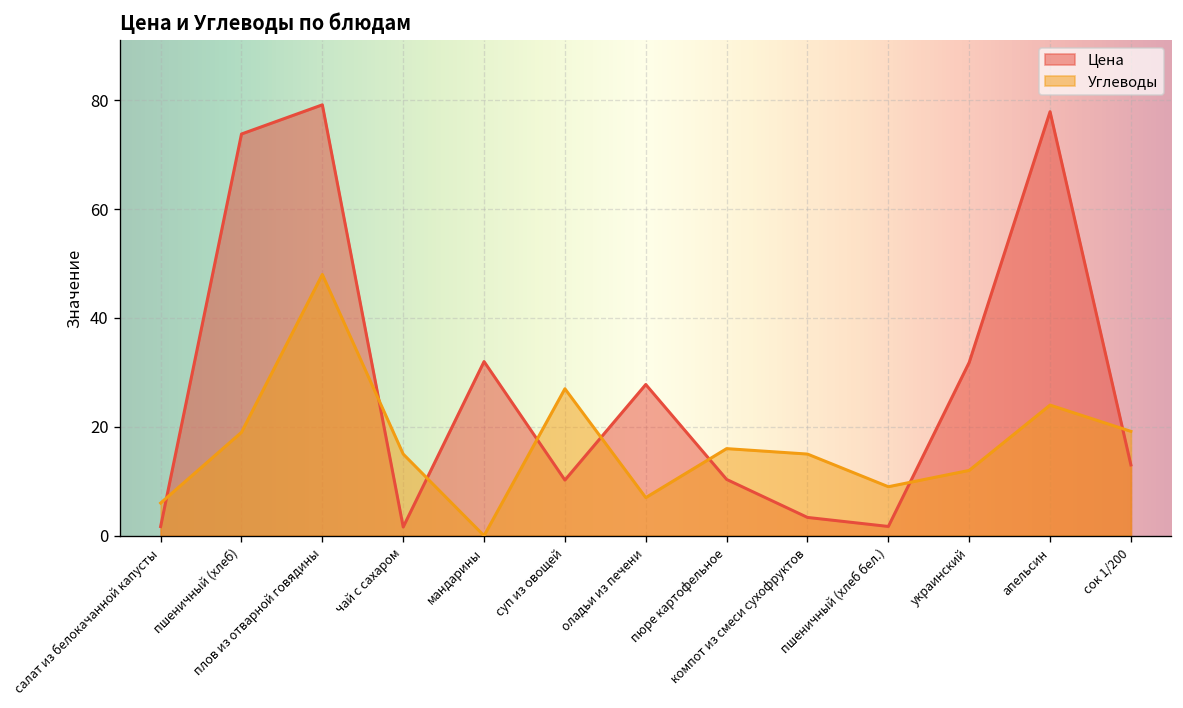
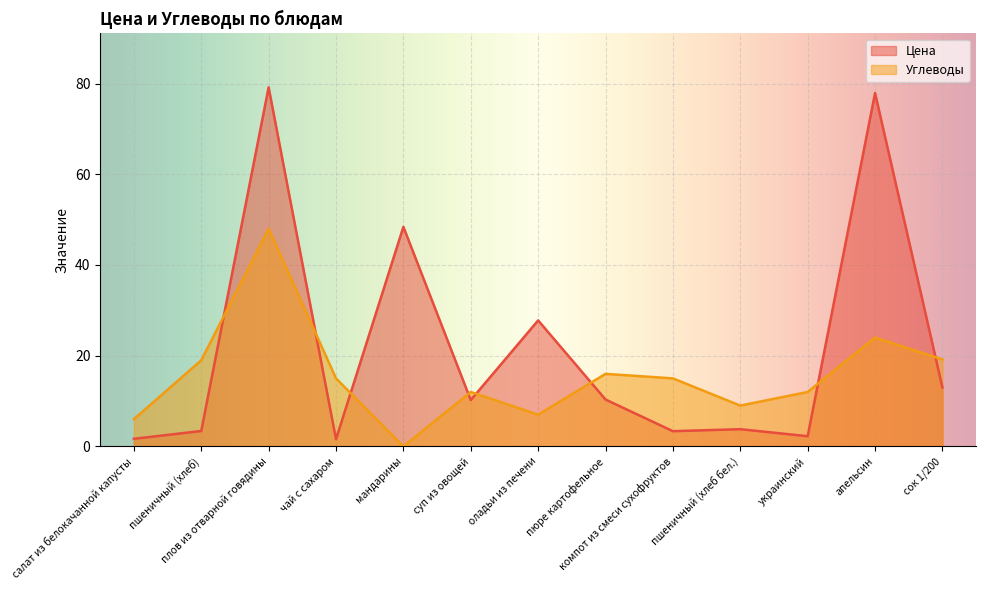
  {
    "Цена": {
      "салат из белокачанной капусты": 2,
-     "пшеничный (хлеб)": 74,
+     "пшеничный (хлеб)": 3,
      "плов из отварной говядины": 79,
      "чай с сахаром": 2,
-     "мандарины": 32,
+     "мандарины": 48,
      "суп из овощей": 10,
      "оладьи из печени": 28,
      "пюре картофельное": 10,
      "компот из смеси сухофруктов": 3,
-     "пшеничный (хлеб бел.)": 2,
-     "украинский": 32,
+     "пшеничный (хлеб бел.)": 4,
+     "украинский": 2,
      "апельсин": 78,
      "сок 1/200": 13
    },
    "Углеводы": {
      "салат из белокачанной капусты": 6,
      "пшеничный (хлеб)": 19,
      "плов из отварной говядины": 48,
      "чай с сахаром": 15,
      "мандарины": 0,
-     "суп из овощей": 27,
+     "суп из овощей": 12,
      "оладьи из печени": 7,
      "пюре картофельное": 16,
      "компот из смеси сухофруктов": 15,
      "пшеничный (хлеб бел.)": 9,
      "украинский": 12,
      "апельсин": 24,
      "сок 1/200": 19
    }
  }
